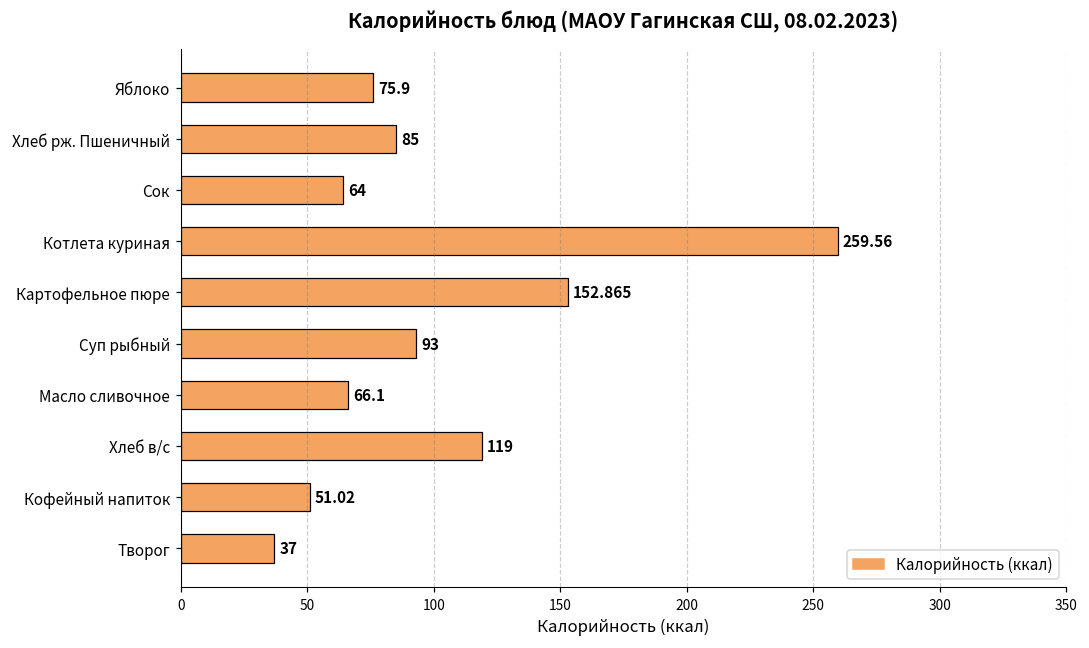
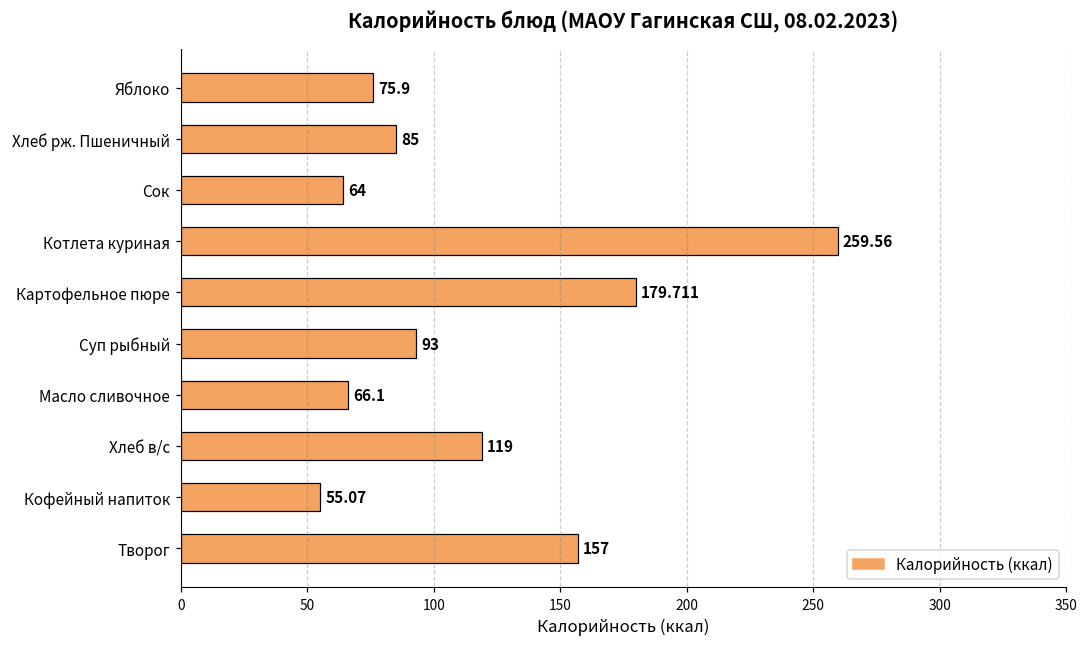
  {
    "Яблоко": 75.9,
    "Хлеб рж. Пшеничный": 85,
    "Сок": 64,
    "Котлета куриная": 259.56,
-   "Картофельное пюре": 152.865,
+   "Картофельное пюре": 179.711,
    "Суп рыбный": 93,
    "Масло сливочное": 66.1,
    "Хлеб в/с": 119,
-   "Кофейный напиток": 51.02,
-   "Творог": 37
+   "Кофейный напиток": 55.07,
+   "Творог": 157
  }
